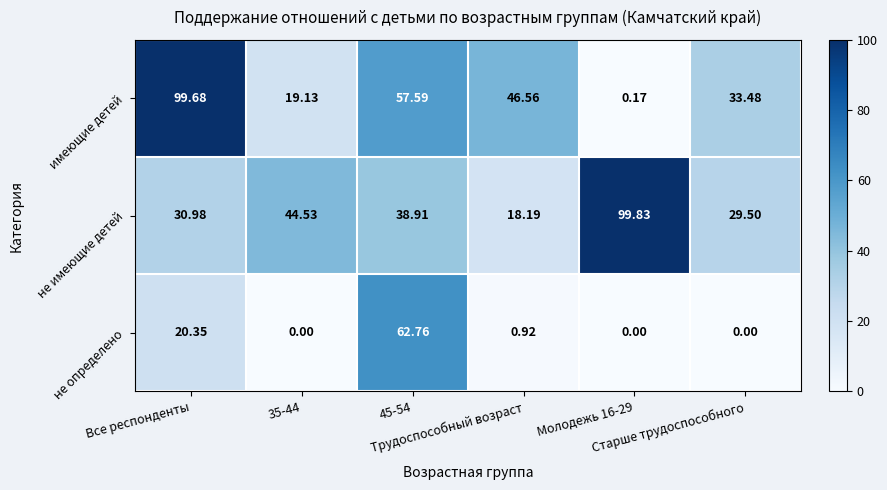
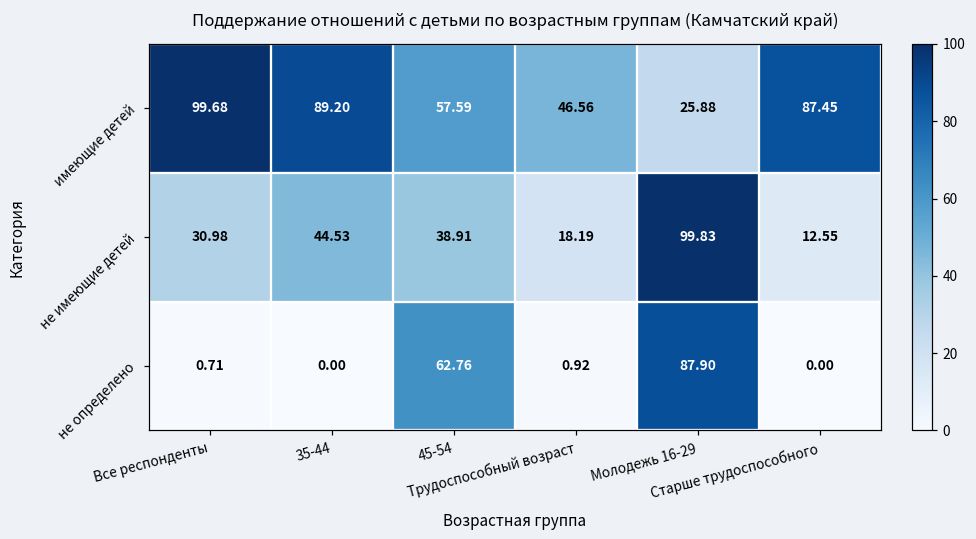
  {
    "имеющие детей": {
      "Все респонденты": 99.68,
-     "35-44": 19.13,
+     "35-44": 89.20,
      "45-54": 57.59,
      "Трудоспособный возраст": 46.56,
-     "Молодежь 16-29": 0.17,
-     "Старше трудоспособного": 33.48
+     "Молодежь 16-29": 25.88,
+     "Старше трудоспособного": 87.45
    },
    "не имеющие детей": {
      "Все респонденты": 30.98,
      "35-44": 44.53,
      "45-54": 38.91,
      "Трудоспособный возраст": 18.19,
      "Молодежь 16-29": 99.83,
-     "Старше трудоспособного": 29.50
+     "Старше трудоспособного": 12.55
    },
    "не определено": {
-     "Все респонденты": 20.35,
+     "Все респонденты": 0.71,
      "35-44": 0.00,
      "45-54": 62.76,
      "Трудоспособный возраст": 0.92,
-     "Молодежь 16-29": 0.00,
+     "Молодежь 16-29": 87.90,
      "Старше трудоспособного": 0.00
    }
  }
